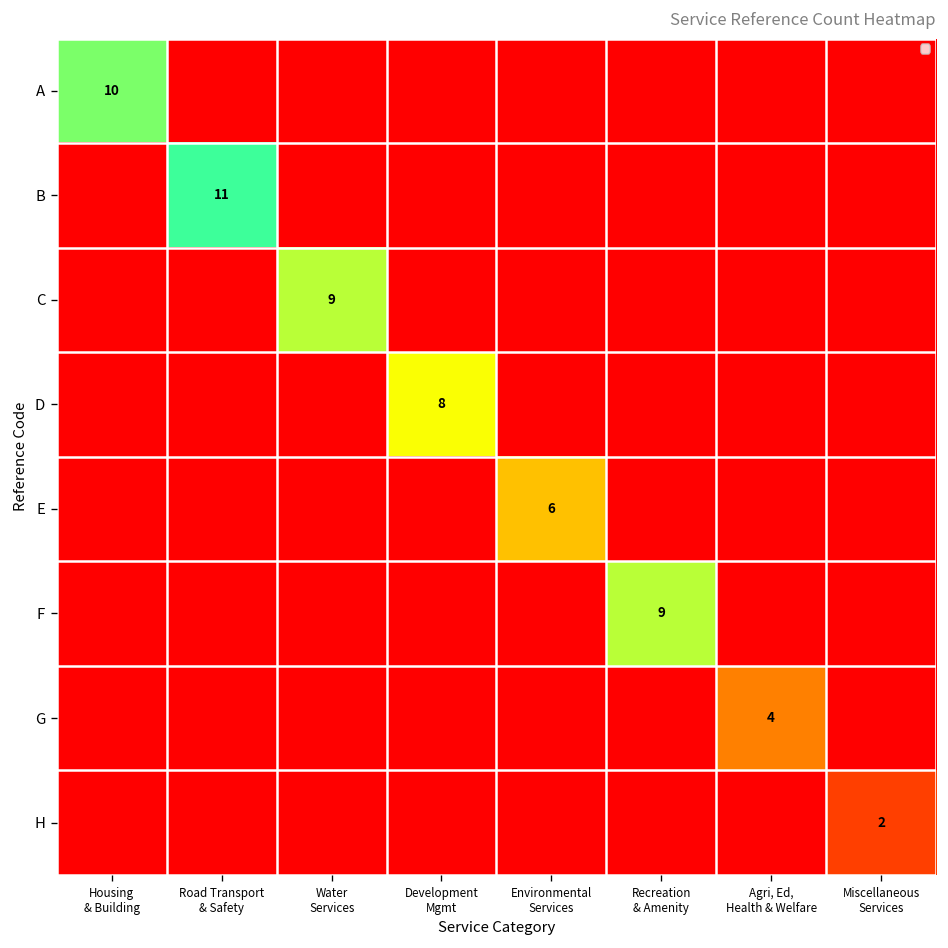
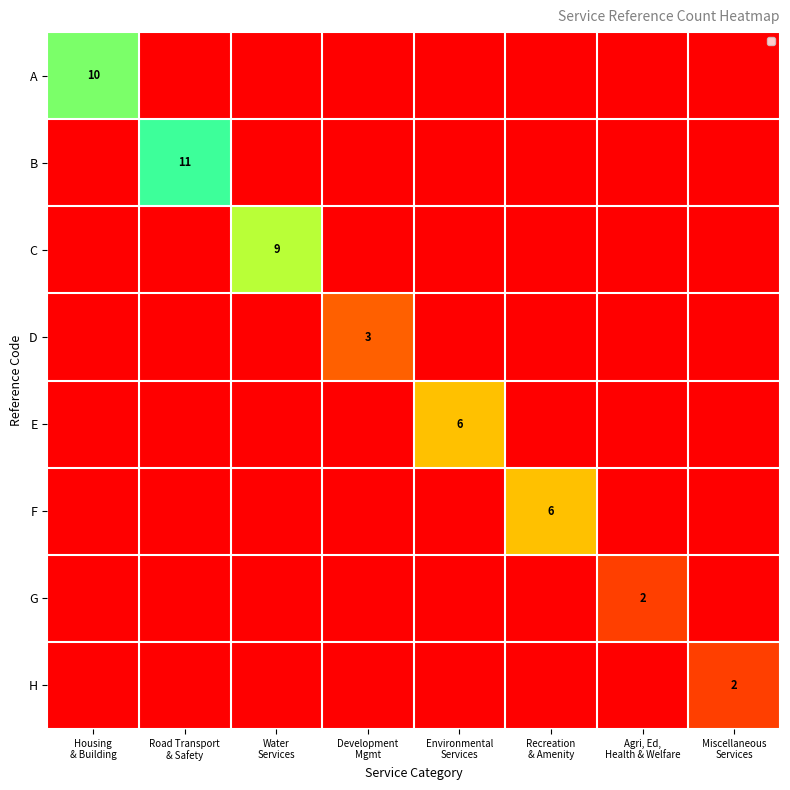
  {
    "A": {
      "Housing & Building": 10
    },
    "B": {
      "Road Transport & Safety": 11
    },
    "C": {
      "Water Services": 9
    },
    "D": {
-     "Development Mgmt": 8
+     "Development Mgmt": 3
    },
    "E": {
      "Environmental Services": 6
    },
    "F": {
-     "Recreation & Amenity": 9
+     "Recreation & Amenity": 6
    },
    "G": {
-     "Agri, Ed, Health & Welfare": 4
+     "Agri, Ed, Health & Welfare": 2
    },
    "H": {
      "Miscellaneous Services": 2
    }
  }
